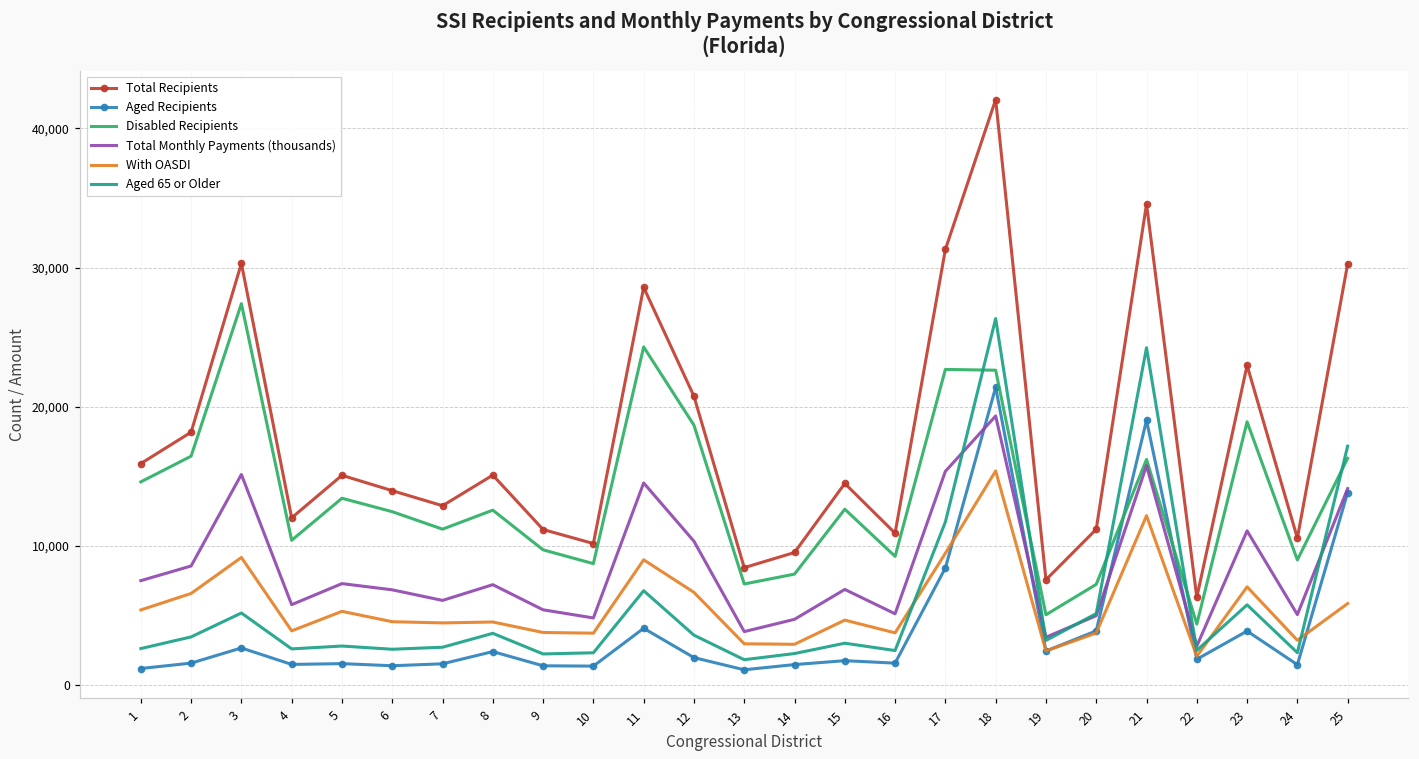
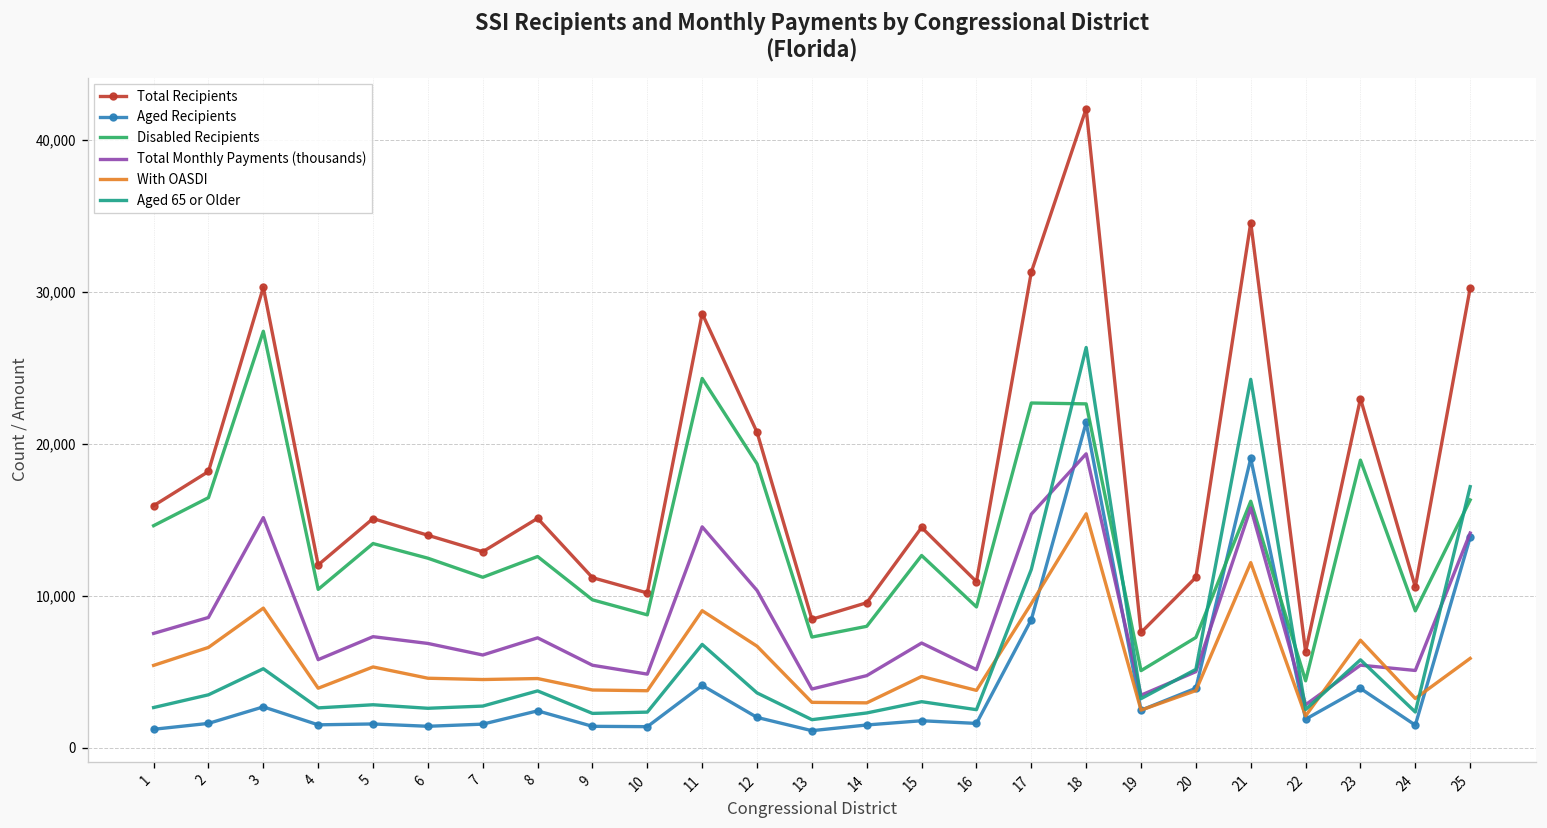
  {
    "Total Recipients": {
      "1": "15,900",
      "2": "18,200",
      "3": "30,300",
      "4": "12,000",
      "5": "15,100",
      "6": "14,000",
      "7": "12,900",
      "8": "15,100",
      "9": "11,200",
      "10": "10,200",
      "11": "28,600",
      "12": "20,800",
      "13": "8,500",
      "14": "9,500",
      "15": "14,500",
      "16": "10,900",
      "17": "31,300",
      "18": "42,100",
      "19": "7,600",
      "20": "11,200",
      "21": "34,600",
      "22": "6,300",
      "23": "23,000",
      "24": "10,600",
      "25": "30,300"
    },
    "Aged Recipients": {
      "1": "1,200",
      "2": "1,600",
      "3": "2,700",
      "4": "1,500",
      "5": "1,600",
      "6": "1,400",
      "7": "1,500",
      "8": "2,400",
      "9": "1,400",
      "10": "1,400",
      "11": "4,100",
      "12": "2,000",
      "13": "1,100",
      "14": "1,500",
      "15": "1,800",
      "16": "1,600",
      "17": "8,400",
      "18": "21,400",
      "21": "19,000",
      "22": "1,900",
      "23": "3,900",
      "24": "1,500",
      "25": "13,800"
    },
    "Total Monthly Payments (thousands)": {
      "1": "7,500",
      "2": "8,600",
      "3": "15,100",
      "4": "5,800",
      "5": "7,300",
      "6": "6,900",
      "7": "6,100",
      "8": "7,200",
      "9": "5,400",
      "10": "4,800",
      "11": "14,500",
      "12": "10,300",
      "13": "3,900",
      "14": "4,700",
      "15": "6,900",
      "16": "5,100",
      "17": "15,400",
      "18": "19,300",
      "19": "3,500",
      "21": "15,800",
      "22": "2,800",
-     "23": "11,100",
+     "23": "5,400",
      "24": "5,100",
      "25": "14,100"
    },
    "With OASDI": {
      "1": "5,400",
      "2": "6,600",
      "3": "9,200",
      "4": "3,900",
      "5": "5,300",
      "6": "4,600",
      "7": "4,500",
      "8": "4,500",
      "9": "3,800",
      "10": "3,700",
      "11": "9,000",
      "12": "6,700",
      "13": "3,000",
      "14": "2,900",
      "15": "4,700",
      "16": "3,800",
      "17": "9,500",
      "18": "15,400",
      "21": "12,200",
      "22": "2,100",
      "23": "7,100",
      "24": "3,200",
      "25": "5,900"
    }
  }
